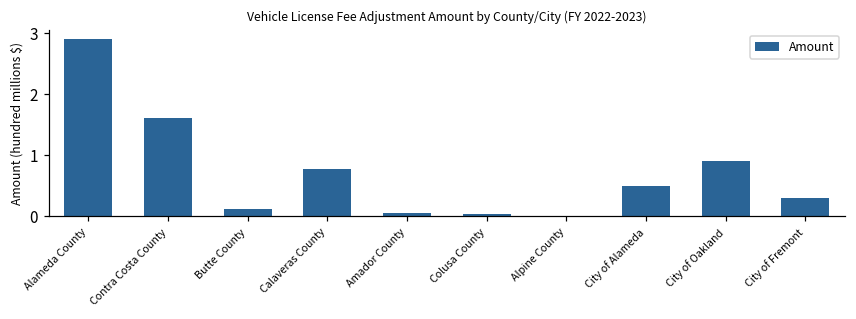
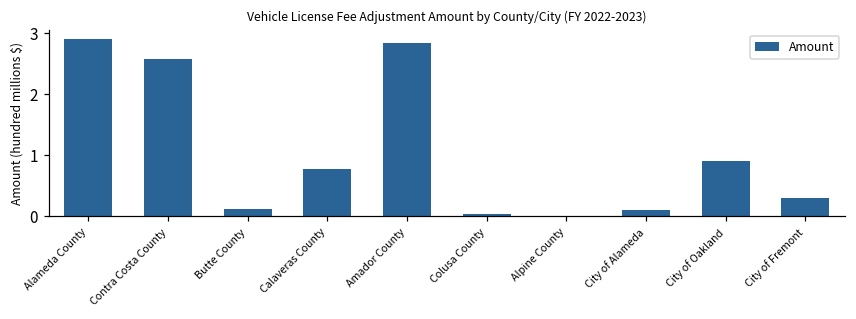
  {
    "Alameda County": 2.9,
-   "Contra Costa County": 1.6,
+   "Contra Costa County": 2.6,
    "Butte County": 0.1,
    "Calaveras County": 0.8,
-   "Amador County": 0.1,
-   "City of Alameda": 0.5,
+   "Amador County": 2.8,
+   "City of Alameda": 0.1,
    "City of Oakland": 0.9,
    "City of Fremont": 0.3
  }
